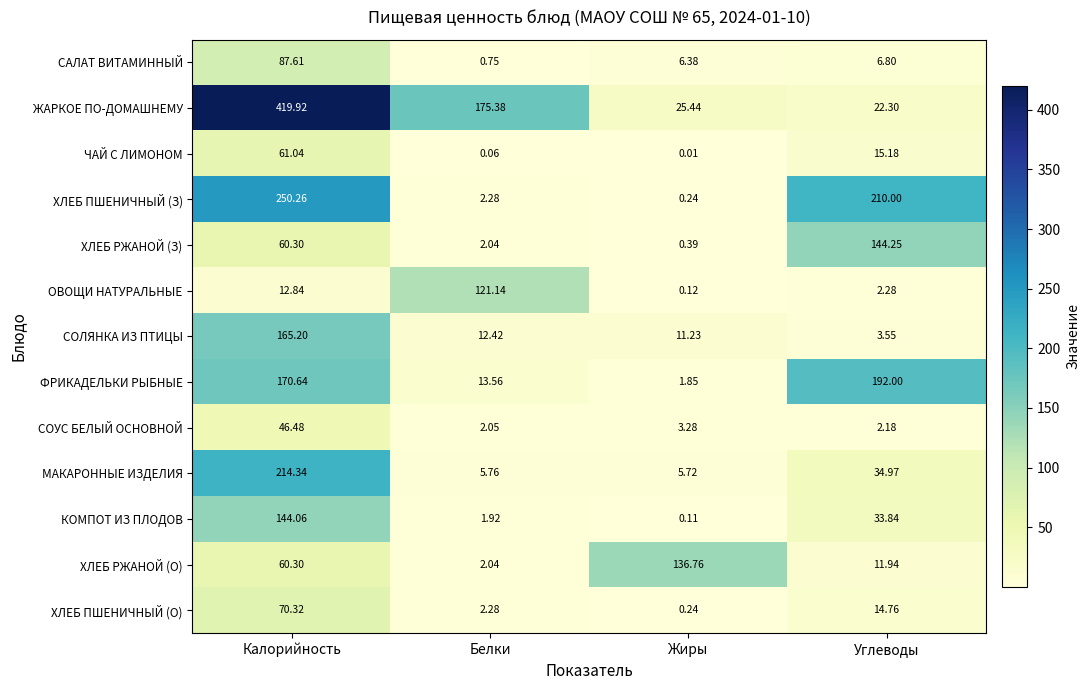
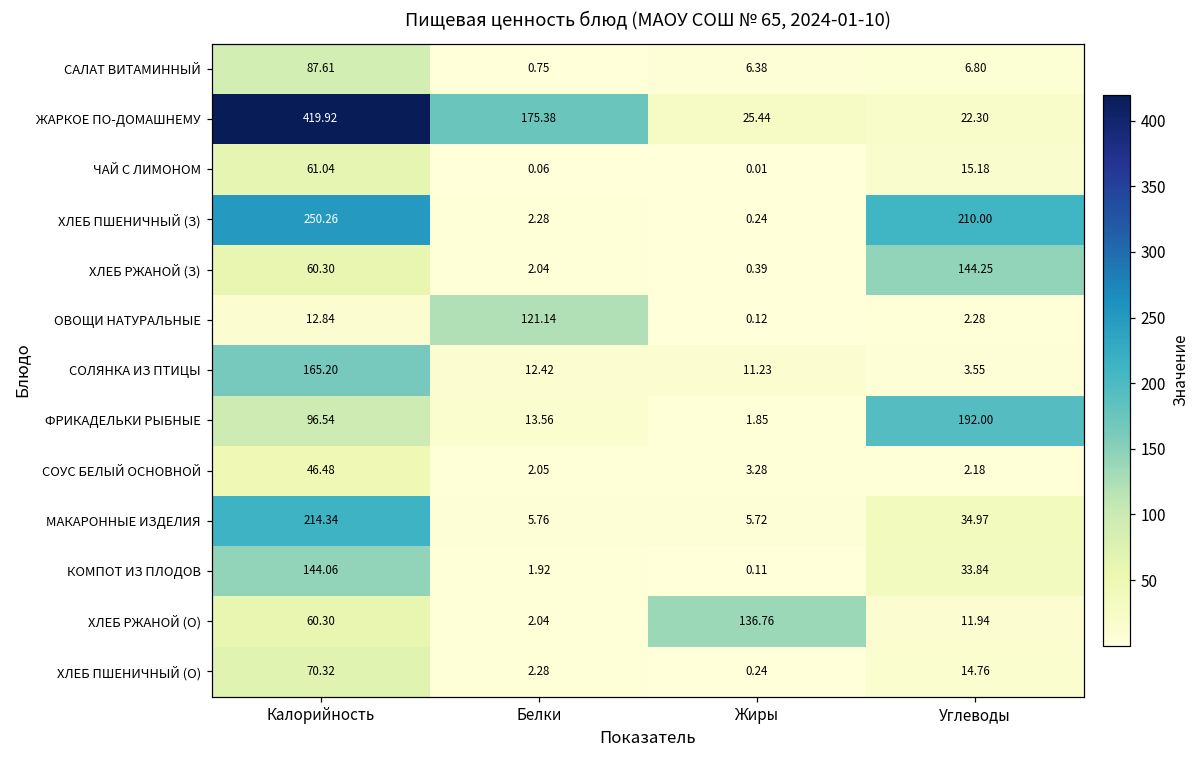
  {
    "САЛАТ ВИТАМИННЫЙ": {
      "Калорийность": 87.61,
      "Белки": 0.75,
      "Жиры": 6.38,
      "Углеводы": 6.80
    },
    "ЖАРКОЕ ПО-ДОМАШНЕМУ": {
      "Калорийность": 419.92,
      "Белки": 175.38,
      "Жиры": 25.44,
      "Углеводы": 22.30
    },
    "ЧАЙ С ЛИМОНОМ": {
      "Калорийность": 61.04,
      "Белки": 0.06,
      "Жиры": 0.01,
      "Углеводы": 15.18
    },
    "ХЛЕБ ПШЕНИЧНЫЙ (З)": {
      "Калорийность": 250.26,
      "Белки": 2.28,
      "Жиры": 0.24,
      "Углеводы": 210.00
    },
    "ХЛЕБ РЖАНОЙ (З)": {
      "Калорийность": 60.30,
      "Белки": 2.04,
      "Жиры": 0.39,
      "Углеводы": 144.25
    },
    "ОВОЩИ НАТУРАЛЬНЫЕ": {
      "Калорийность": 12.84,
      "Белки": 121.14,
      "Жиры": 0.12,
      "Углеводы": 2.28
    },
    "СОЛЯНКА ИЗ ПТИЦЫ": {
      "Калорийность": 165.20,
      "Белки": 12.42,
      "Жиры": 11.23,
      "Углеводы": 3.55
    },
    "ФРИКАДЕЛЬКИ РЫБНЫЕ": {
-     "Калорийность": 170.64,
+     "Калорийность": 96.54,
      "Белки": 13.56,
      "Жиры": 1.85,
      "Углеводы": 192.00
    },
    "СОУС БЕЛЫЙ ОСНОВНОЙ": {
      "Калорийность": 46.48,
      "Белки": 2.05,
      "Жиры": 3.28,
      "Углеводы": 2.18
    },
    "МАКАРОННЫЕ ИЗДЕЛИЯ": {
      "Калорийность": 214.34,
      "Белки": 5.76,
      "Жиры": 5.72,
      "Углеводы": 34.97
    },
    "КОМПОТ ИЗ ПЛОДОВ": {
      "Калорийность": 144.06,
      "Белки": 1.92,
      "Жиры": 0.11,
      "Углеводы": 33.84
    },
    "ХЛЕБ РЖАНОЙ (О)": {
      "Калорийность": 60.30,
      "Белки": 2.04,
      "Жиры": 136.76,
      "Углеводы": 11.94
    },
    "ХЛЕБ ПШЕНИЧНЫЙ (О)": {
      "Калорийность": 70.32,
      "Белки": 2.28,
      "Жиры": 0.24,
      "Углеводы": 14.76
    }
  }
